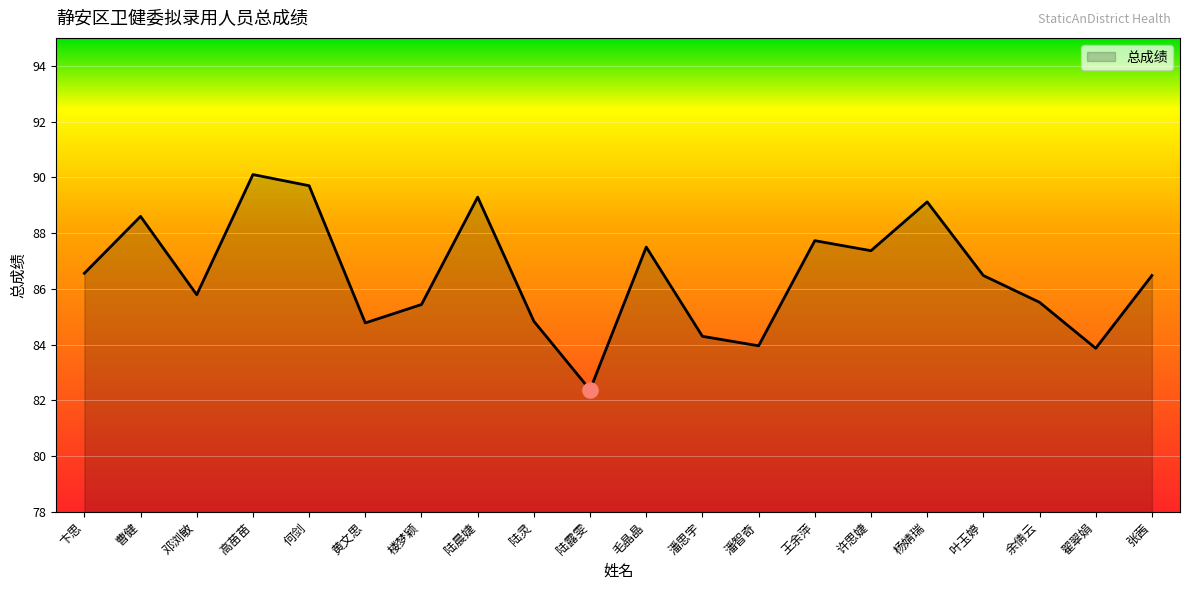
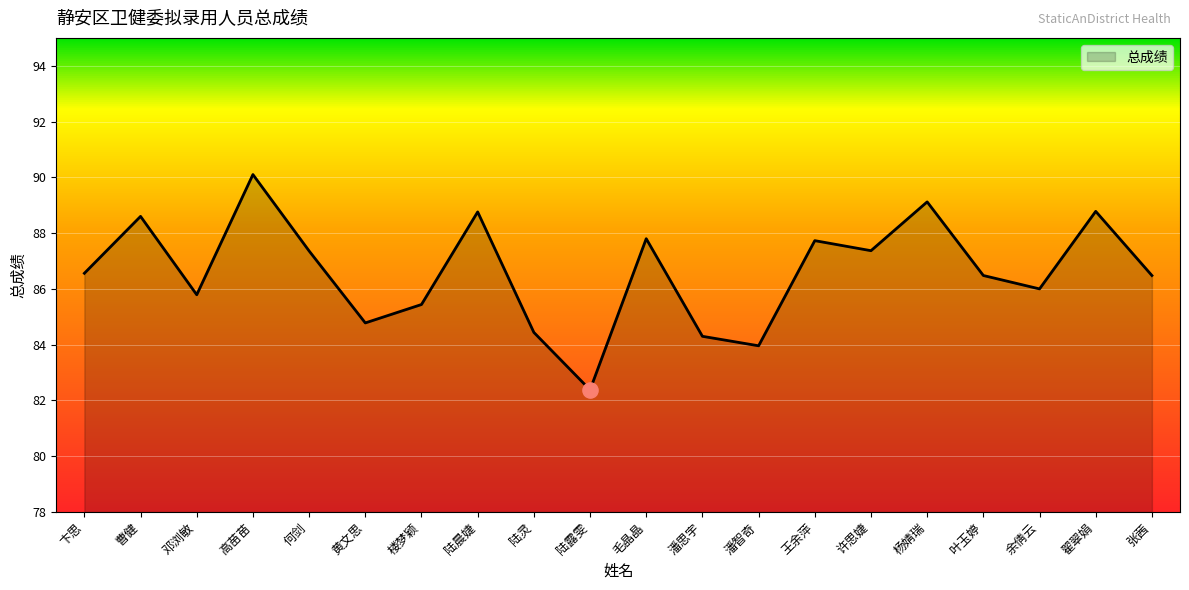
  {
    "总成绩": {
      "卞思": 86.6,
      "曹健": 88.6,
      "邓浏敏": 85.8,
      "高苗苗": 90.1,
-     "何剑": 89.7,
+     "何剑": 87.4,
      "黄文思": 84.8,
      "楼梦颖": 85.4,
-     "陆晨婕": 89.3,
-     "陆灵": 84.8,
-     "毛晶晶": 87.5,
+     "陆晨婕": 88.8,
+     "陆灵": 84.4,
+     "毛晶晶": 87.8,
      "潘思宇": 84.3,
      "潘智奇": 84.0,
      "王余萍": 87.7,
      "许思婕": 87.4,
      "杨婧瑞": 89.1,
      "叶玉婷": 86.5,
-     "余倩云": 85.5,
-     "翟翠娟": 83.9,
+     "余倩云": 86.0,
+     "翟翠娟": 88.8,
      "张茜": 86.5
    }
  }
